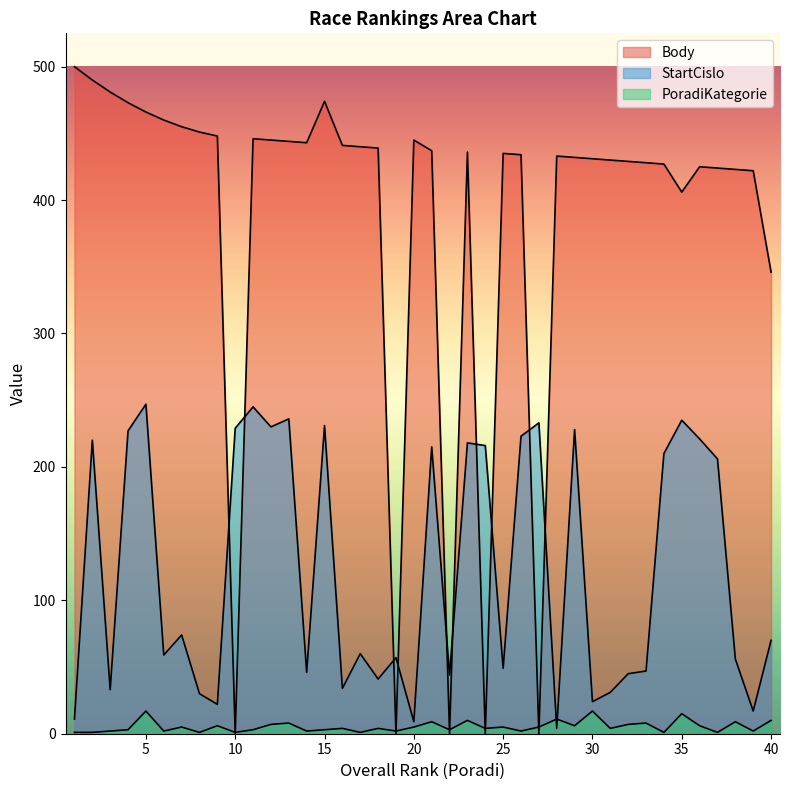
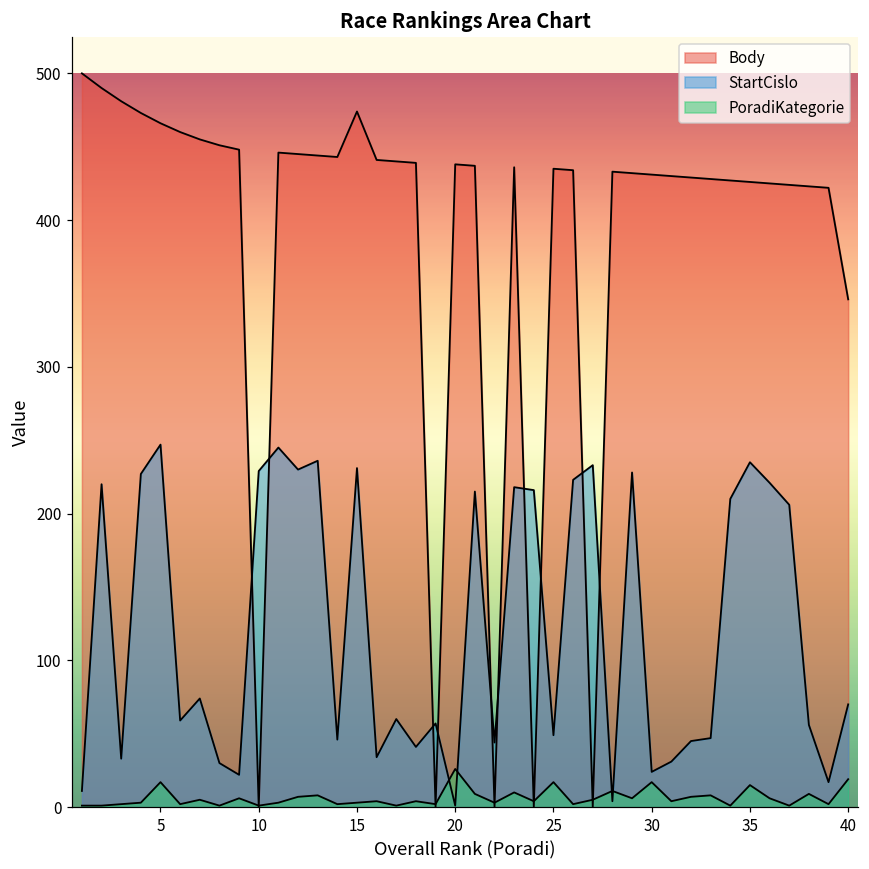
  {
    "Body": {
      "5": 466,
      "15": 474,
-     "20": 445,
+     "20": 438,
      "25": 435,
      "30": 431,
-     "35": 406,
+     "35": 426,
      "40": 346
    },
    "StartCislo": {
      "5": 247,
      "10": 229,
      "15": 231,
-     "20": 9,
+     "20": 1,
      "25": 49,
      "30": 24,
      "35": 235,
      "40": 70
    },
    "PoradiKategorie": {
      "5": 17,
      "15": 3,
-     "20": 5,
-     "25": 5,
+     "20": 26,
+     "25": 17,
      "30": 17,
      "35": 15,
-     "40": 10
+     "40": 19
    }
  }
